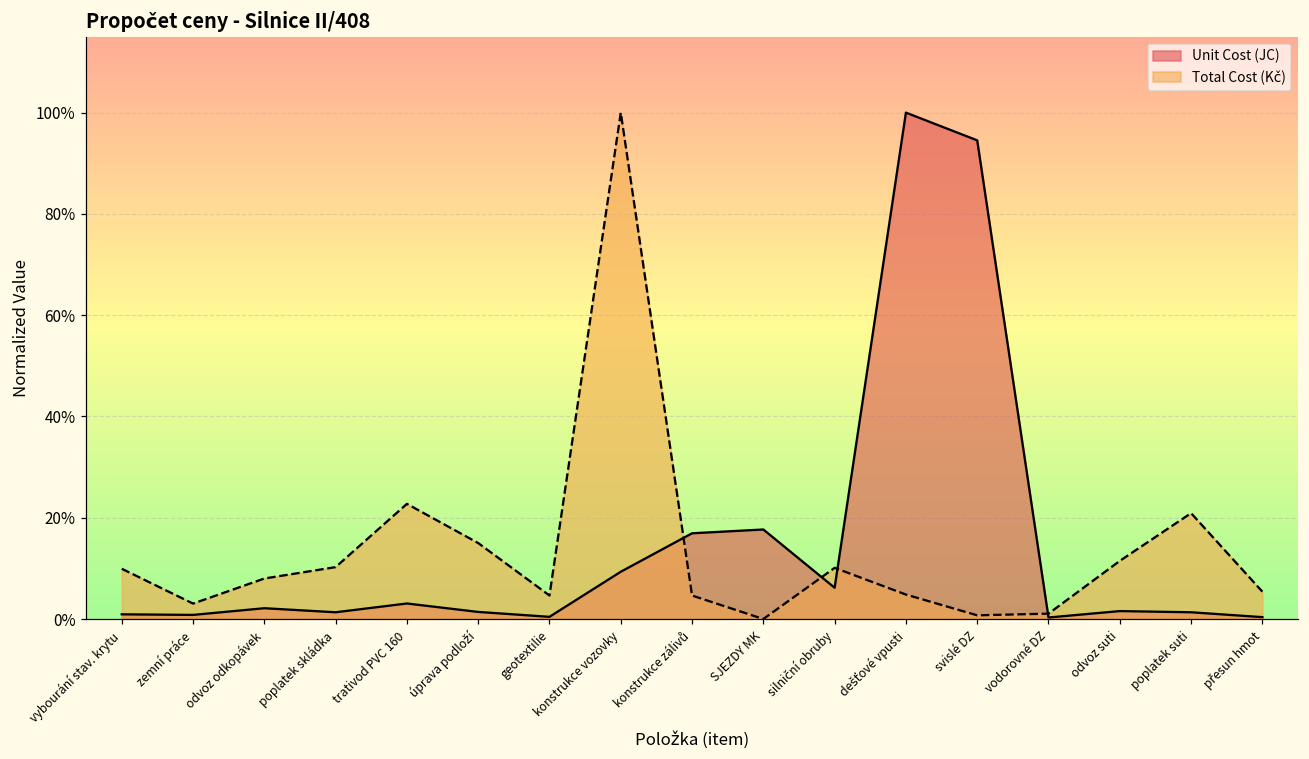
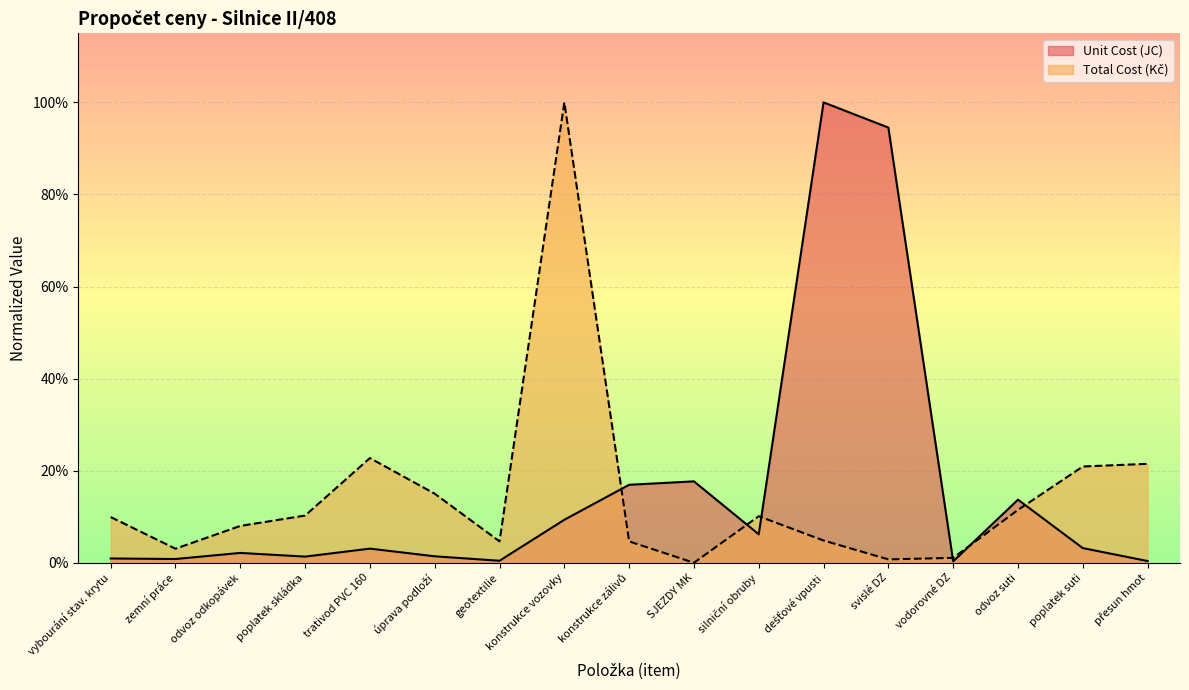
  {
    "Unit Cost (JC)": {
      "vybourání stav. krytu": "1%",
      "zemní práce": "1%",
      "odvoz odkopávek": "2%",
      "poplatek skládka": "1%",
      "trativod PVC 160": "3%",
      "úprava podloží": "1%",
      "geotextilie": "0%",
      "konstrukce vozovky": "9%",
      "konstrukce zálivů": "17%",
      "SJEZDY MK": "18%",
      "silniční obruby": "6%",
      "dešťové vpusti": "100%",
      "svislé DZ": "95%",
      "vodorovné DZ": "0%",
-     "odvoz suti": "2%",
-     "poplatek suti": "1%",
+     "odvoz suti": "14%",
+     "poplatek suti": "3%",
      "přesun hmot": "0%"
    },
    "Total Cost (Kč)": {
      "vybourání stav. krytu": "10%",
      "zemní práce": "3%",
      "odvoz odkopávek": "8%",
      "poplatek skládka": "10%",
      "trativod PVC 160": "23%",
      "úprava podloží": "15%",
      "geotextilie": "5%",
      "konstrukce vozovky": "100%",
      "konstrukce zálivů": "5%",
      "SJEZDY MK": "0%",
      "silniční obruby": "10%",
      "dešťové vpusti": "5%",
      "svislé DZ": "1%",
      "vodorovné DZ": "1%",
      "odvoz suti": "11%",
      "poplatek suti": "21%",
-     "přesun hmot": "5%"
+     "přesun hmot": "21%"
    }
  }
